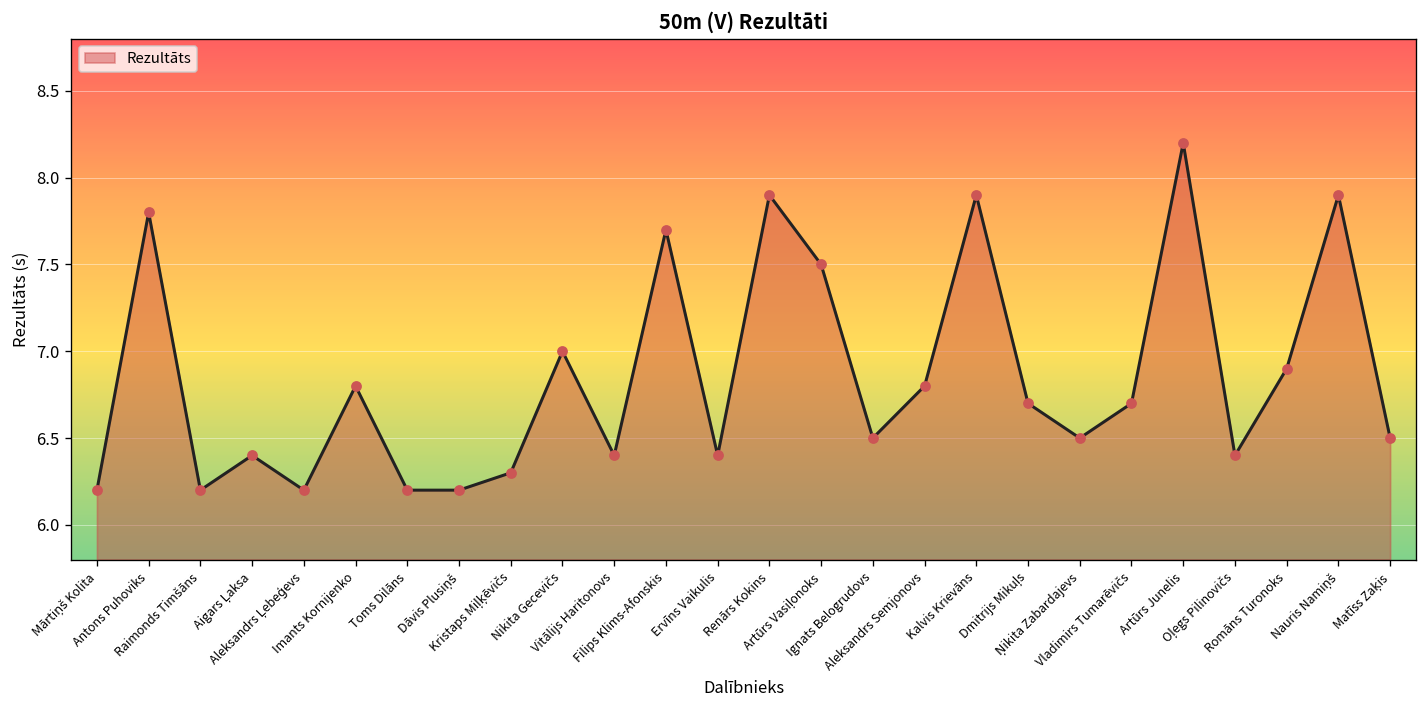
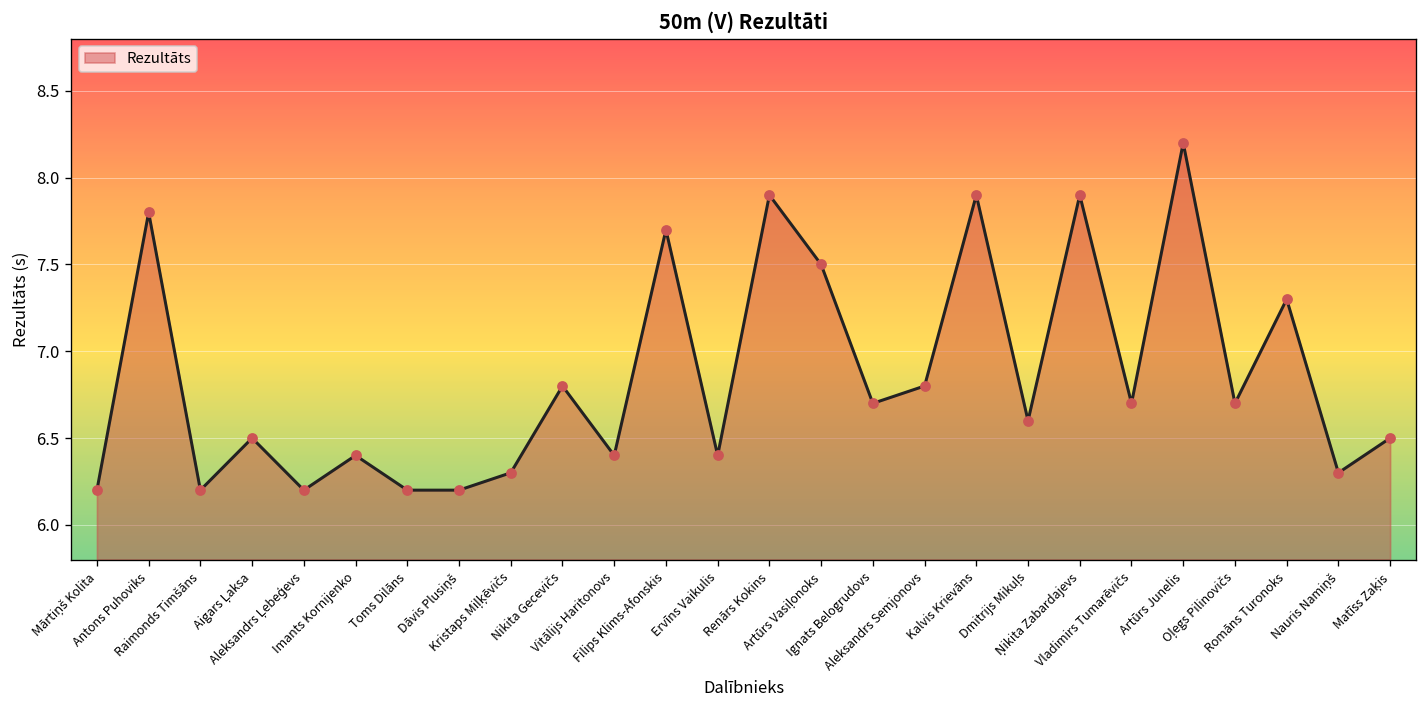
  {
    "Mārtiņš Kolita": 6.2,
    "Antons Puhoviks": 7.8,
    "Raimonds Timšāns": 6.2,
-   "Aigars Ļaksa": 6.4,
+   "Aigars Ļaksa": 6.5,
    "Aleksandrs Ļebeģevs": 6.2,
-   "Imants Kornijenko": 6.8,
+   "Imants Kornijenko": 6.4,
    "Toms Dilāns": 6.2,
    "Dāvis Plusiņš": 6.2,
    "Kristaps Miļķēvičs": 6.3,
-   "Nikita Gecevičs": 7.0,
+   "Nikita Gecevičs": 6.8,
    "Vitālijs Haritonovs": 6.4,
    "Filips Klims-Afonskis": 7.7,
    "Ervīns Vaikulis": 6.4,
    "Renārs Kokins": 7.9,
    "Artūrs Vasiļonoks": 7.5,
-   "Ignats Belogrudovs": 6.5,
+   "Ignats Belogrudovs": 6.7,
    "Aleksandrs Semjonovs": 6.8,
    "Kalvis Krievāns": 7.9,
-   "Dmitrijs Mikuļs": 6.7,
-   "Ņikita Zabardajevs": 6.5,
+   "Dmitrijs Mikuļs": 6.6,
+   "Ņikita Zabardajevs": 7.9,
    "Vladimirs Tumarēvičs": 6.7,
    "Artūrs Junelis": 8.2,
-   "Oļegs Pilinovičs": 6.4,
-   "Romāns Turonoks": 6.9,
-   "Nauris Namiņš": 7.9,
+   "Oļegs Pilinovičs": 6.7,
+   "Romāns Turonoks": 7.3,
+   "Nauris Namiņš": 6.3,
    "Matīss Zaķis": 6.5
  }
